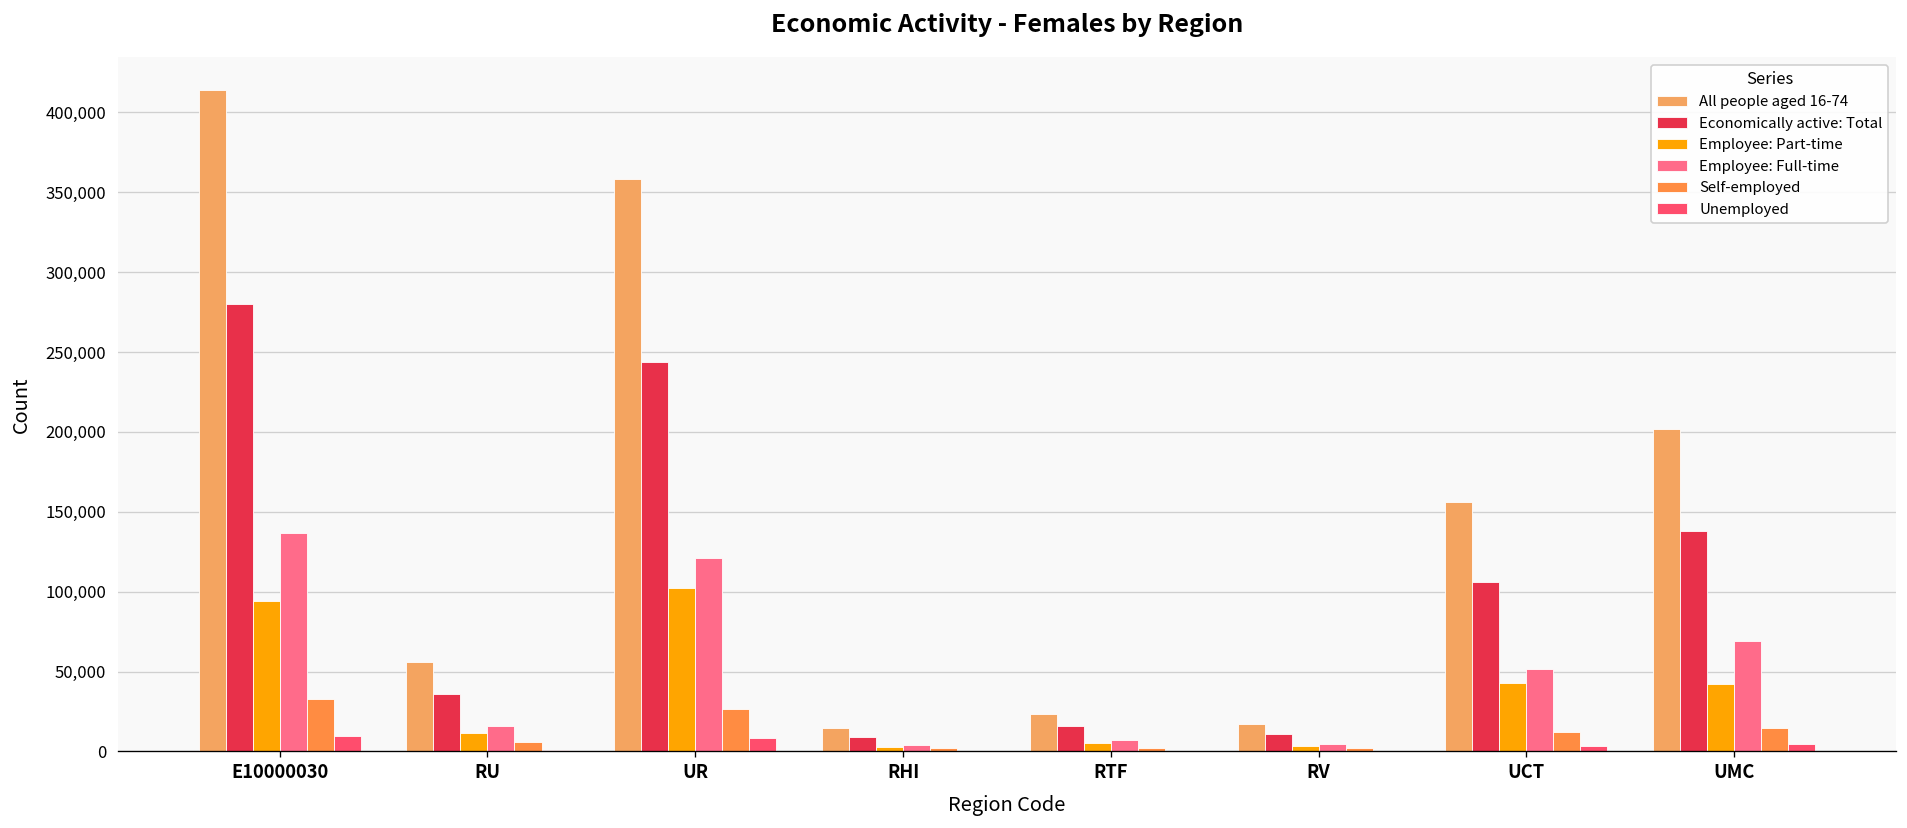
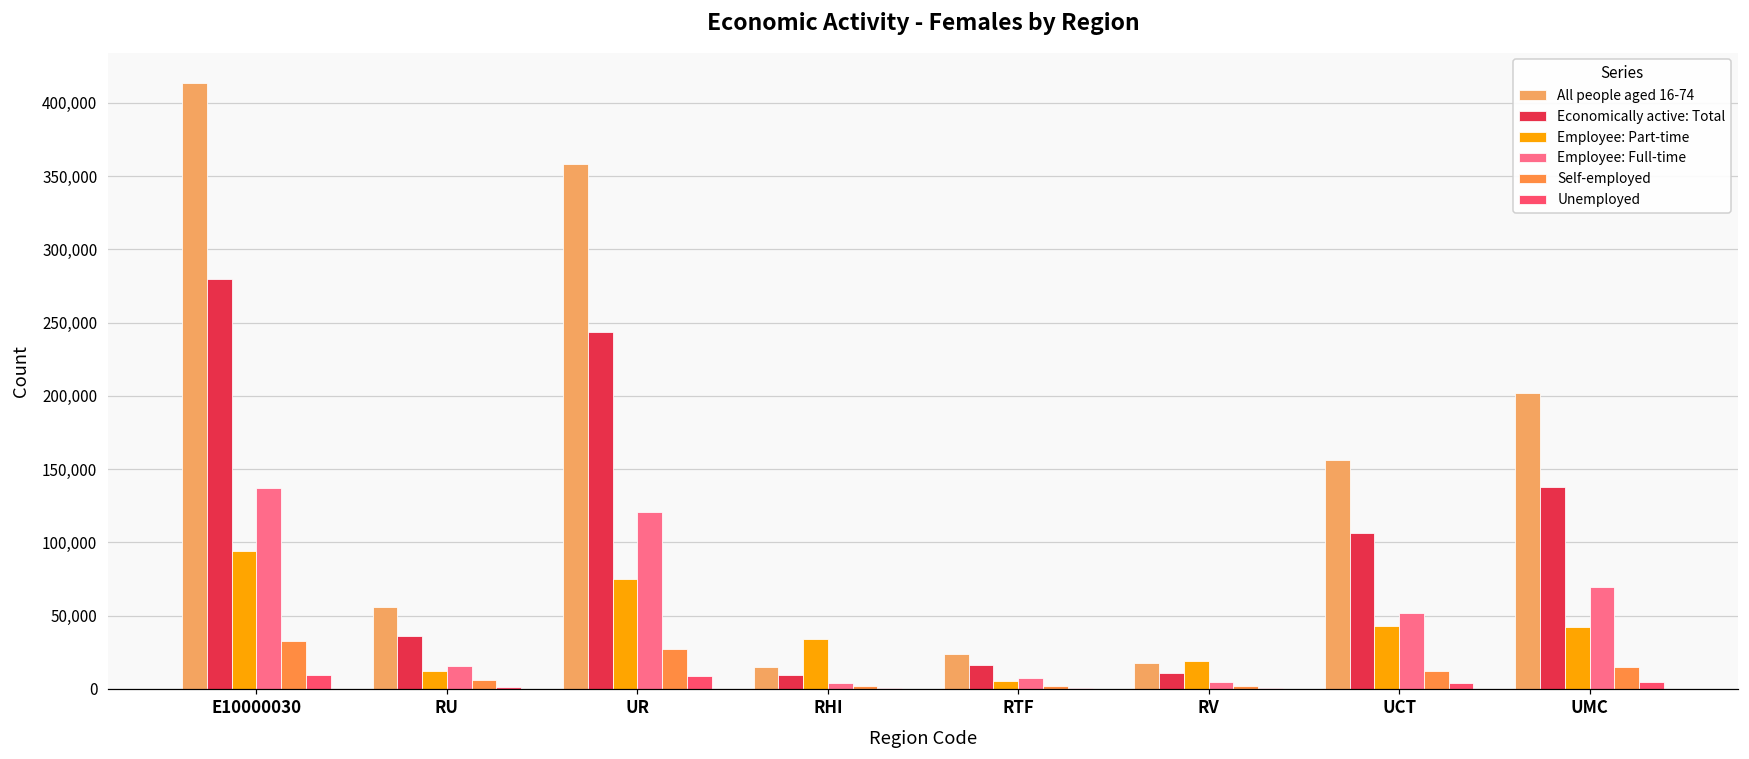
  {
    "Employee: Part-time": {
      "E10000030": "94,000",
      "RU": "12,000",
-     "UR": "102,000",
-     "RHI": "3,000",
+     "UR": "75,000",
+     "RHI": "34,000",
      "RTF": "5,000",
-     "RV": "4,000",
+     "RV": "19,000",
      "UCT": "43,000",
      "UMC": "42,000"
    }
  }
